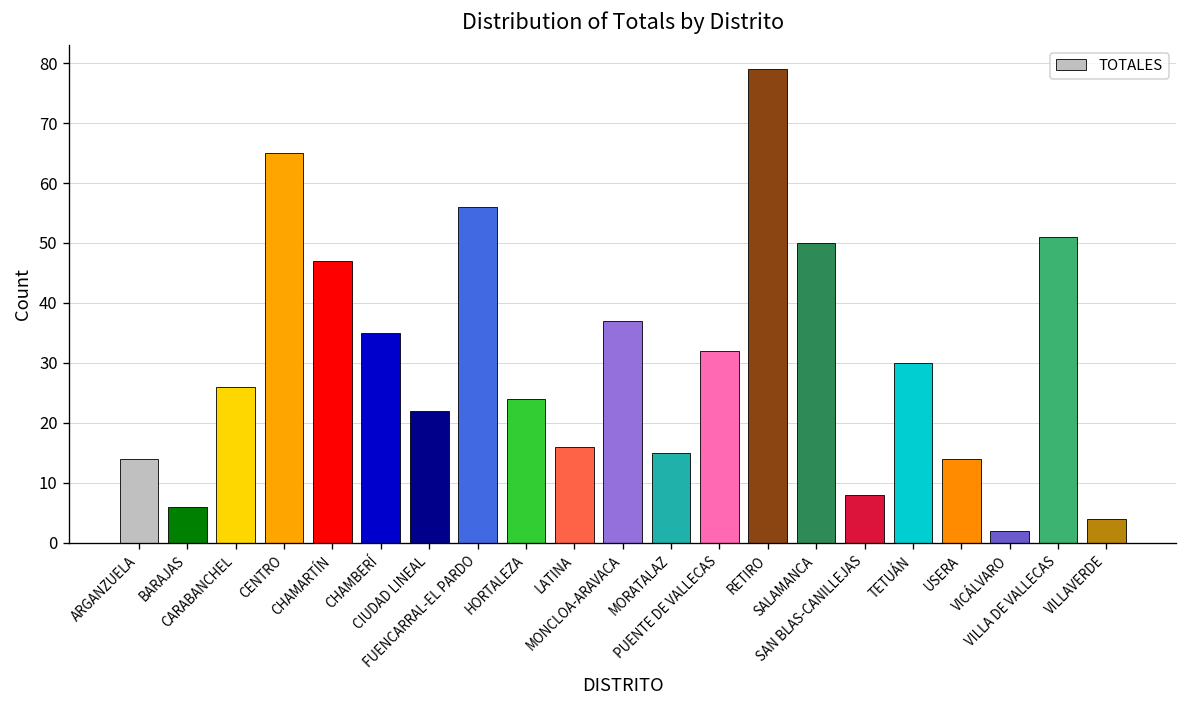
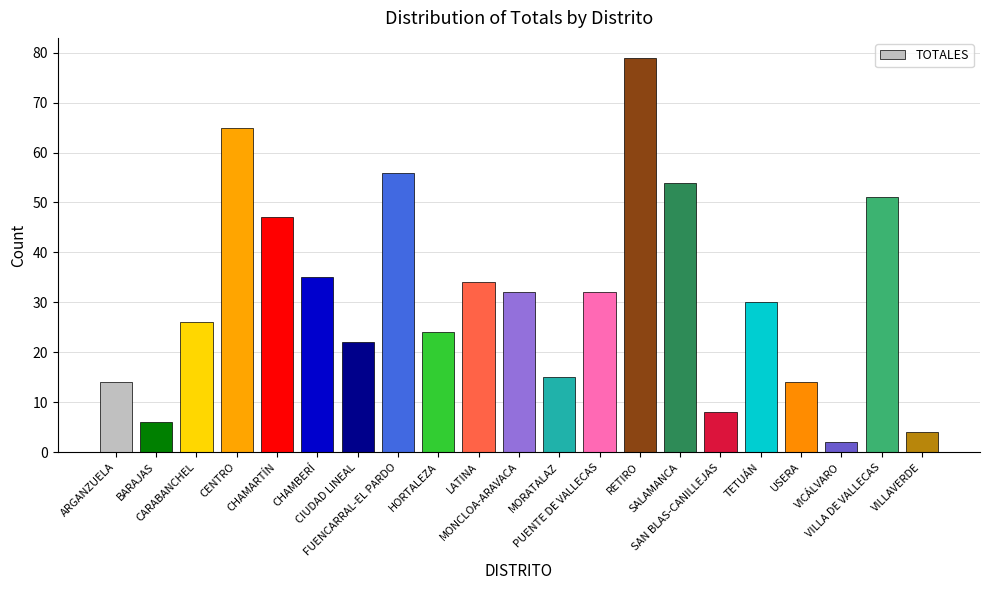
  {
    "ARGANZUELA": 14,
    "BARAJAS": 6,
    "CARABANCHEL": 26,
    "CENTRO": 65,
    "CHAMARTÍN": 47,
    "CHAMBERÍ": 35,
    "CIUDAD LINEAL": 22,
    "FUENCARRAL-EL PARDO": 56,
    "HORTALEZA": 24,
-   "LATINA": 16,
-   "MONCLOA-ARAVACA": 37,
+   "LATINA": 34,
+   "MONCLOA-ARAVACA": 32,
    "MORATALAZ": 15,
    "PUENTE DE VALLECAS": 32,
    "RETIRO": 79,
-   "SALAMANCA": 50,
+   "SALAMANCA": 54,
    "SAN BLAS-CANILLEJAS": 8,
    "TETUÁN": 30,
    "USERA": 14,
    "VICÁLVARO": 2,
    "VILLA DE VALLECAS": 51,
    "VILLAVERDE": 4
  }
